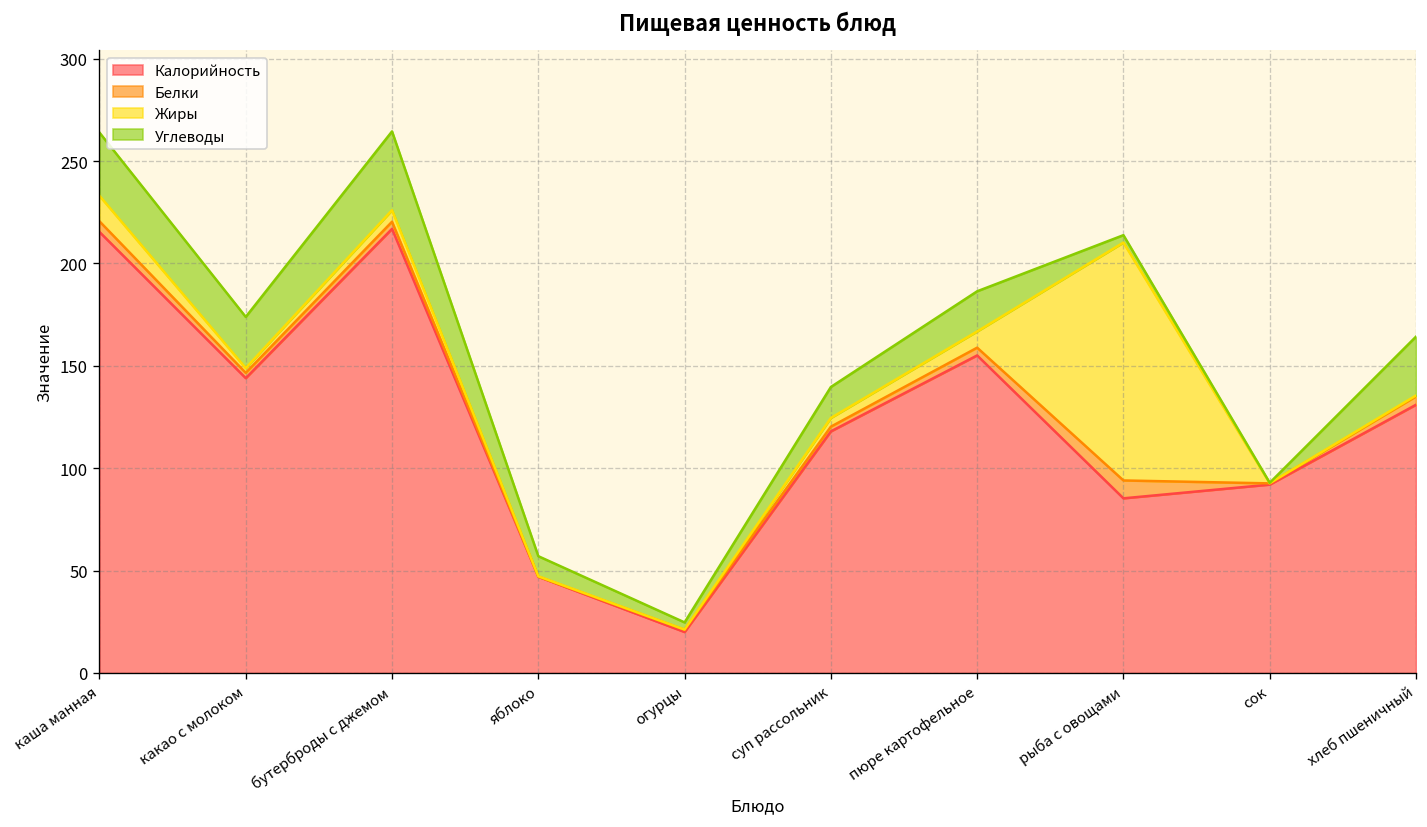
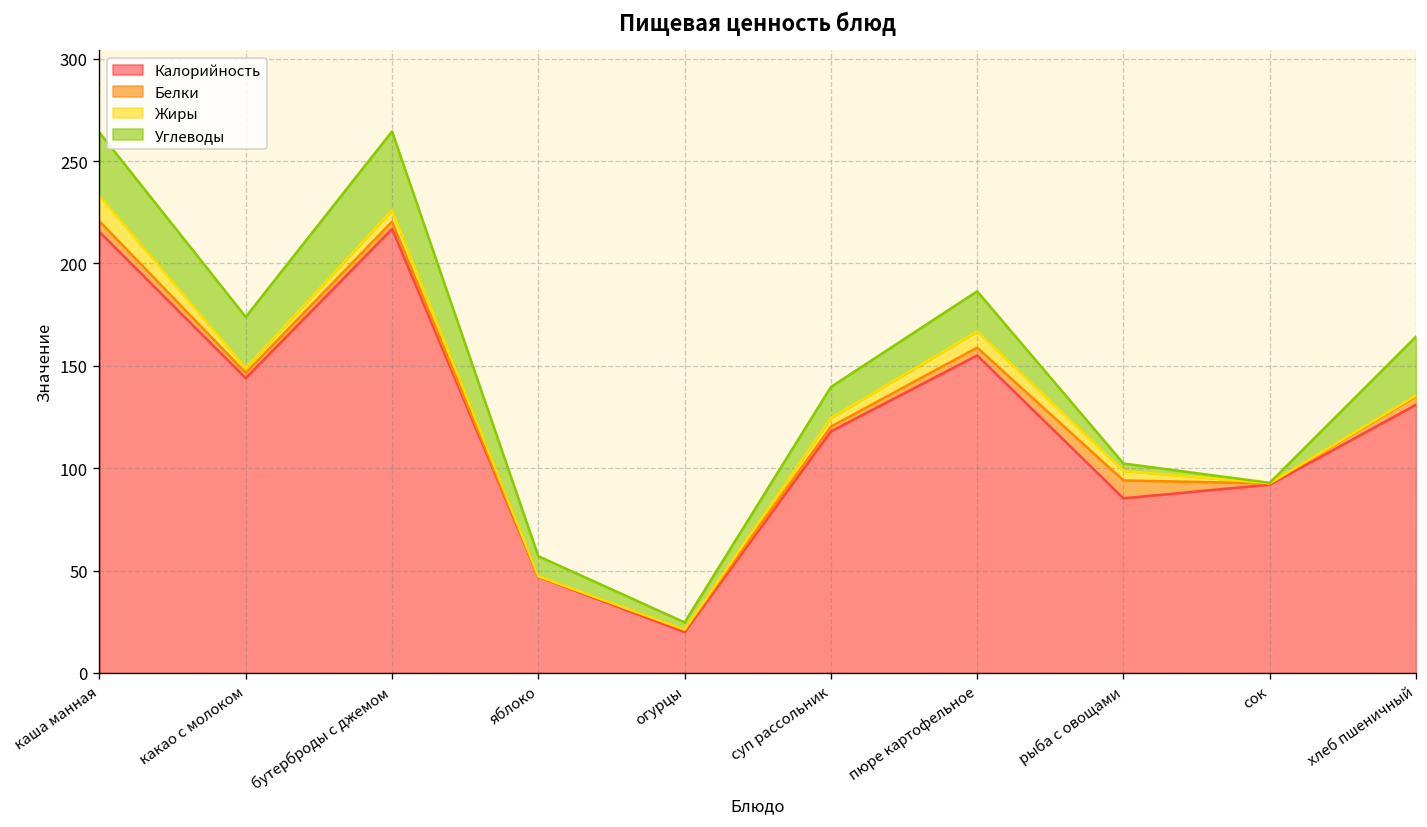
  {
    "Калорийность": {
      "каша манная": 215,
      "какао с молоком": 144,
      "бутерброды с джемом": 217,
      "суп рассольник": 118,
      "пюре картофельное": 155,
      "рыба с овощами": 85,
      "хлеб пшеничный": 131
    },
    "Белки": {
      "каша манная": 5,
      "какао с молоком": 3,
      "бутерброды с джемом": 3,
      "суп рассольник": 2,
      "пюре картофельное": 4,
      "рыба с овощами": 9
    },
    "Жиры": {
      "каша манная": 12,
      "какао с молоком": 2,
      "бутерброды с джемом": 6,
      "суп рассольник": 4,
      "пюре картофельное": 8,
-     "рыба с овощами": 116
+     "рыба с овощами": 5
    },
    "Углеводы": {
      "каша манная": 31,
      "какао с молоком": 25,
      "бутерброды с джемом": 38,
      "яблоко": 10,
      "огурцы": 4,
      "суп рассольник": 15,
      "пюре картофельное": 20,
      "рыба с овощами": 4,
      "хлеб пшеничный": 29
    }
  }
